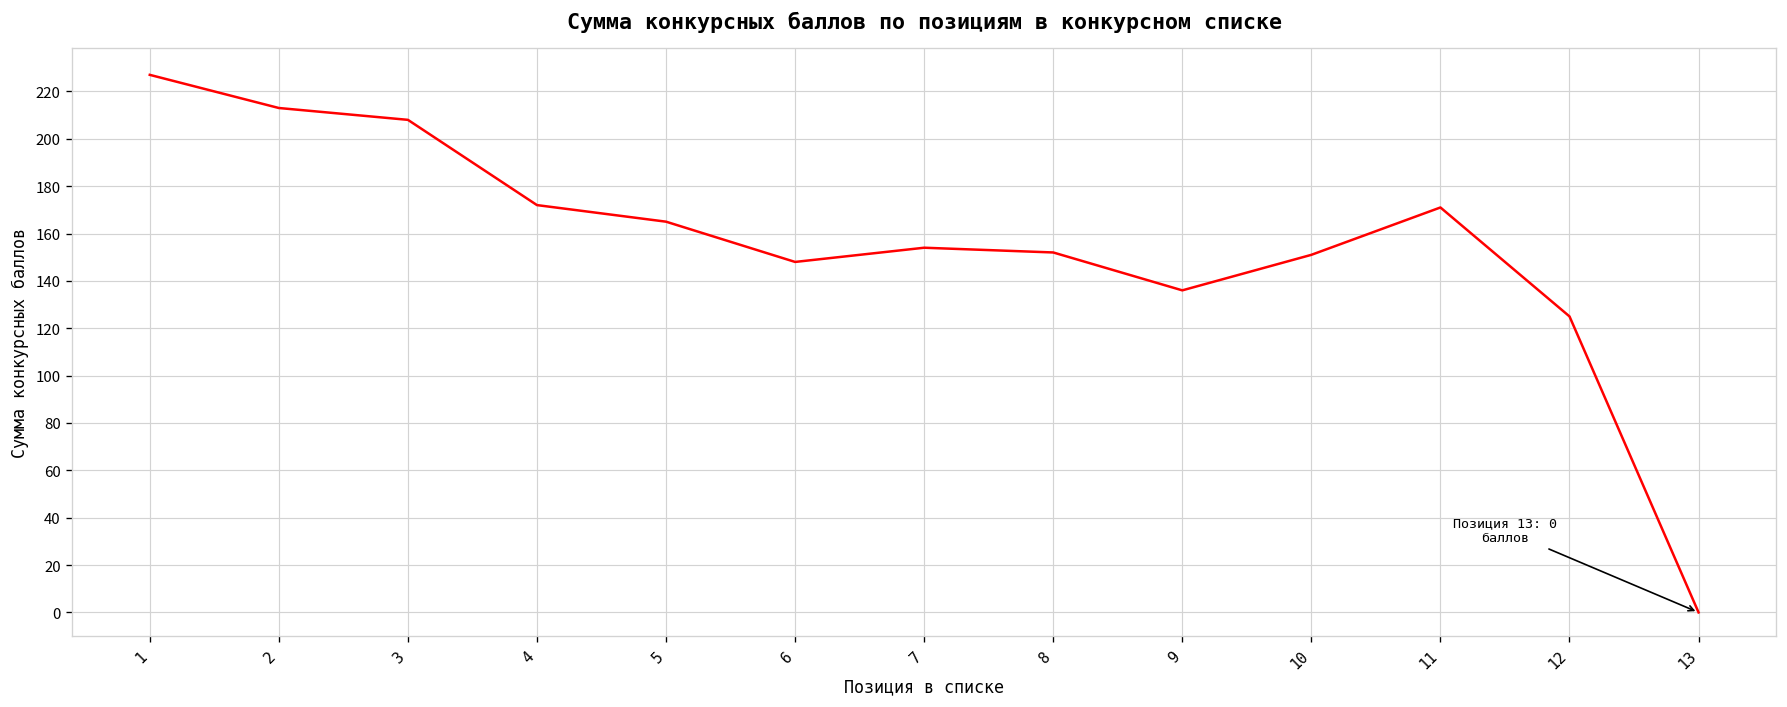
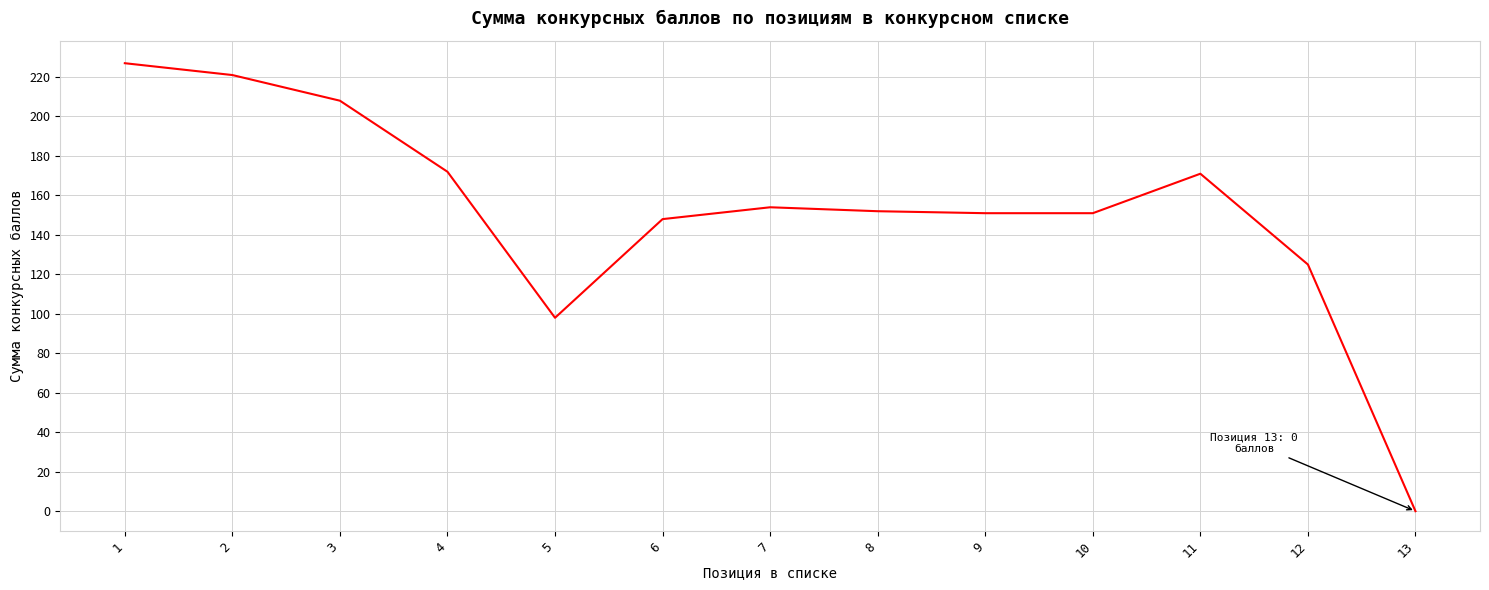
  {
    "1": 227,
-   "2": 213,
+   "2": 221,
    "3": 208,
    "4": 172,
-   "5": 165,
+   "5": 98,
    "6": 148,
    "7": 154,
    "8": 152,
-   "9": 136,
+   "9": 151,
    "10": 151,
    "11": 171,
    "12": 125
  }
